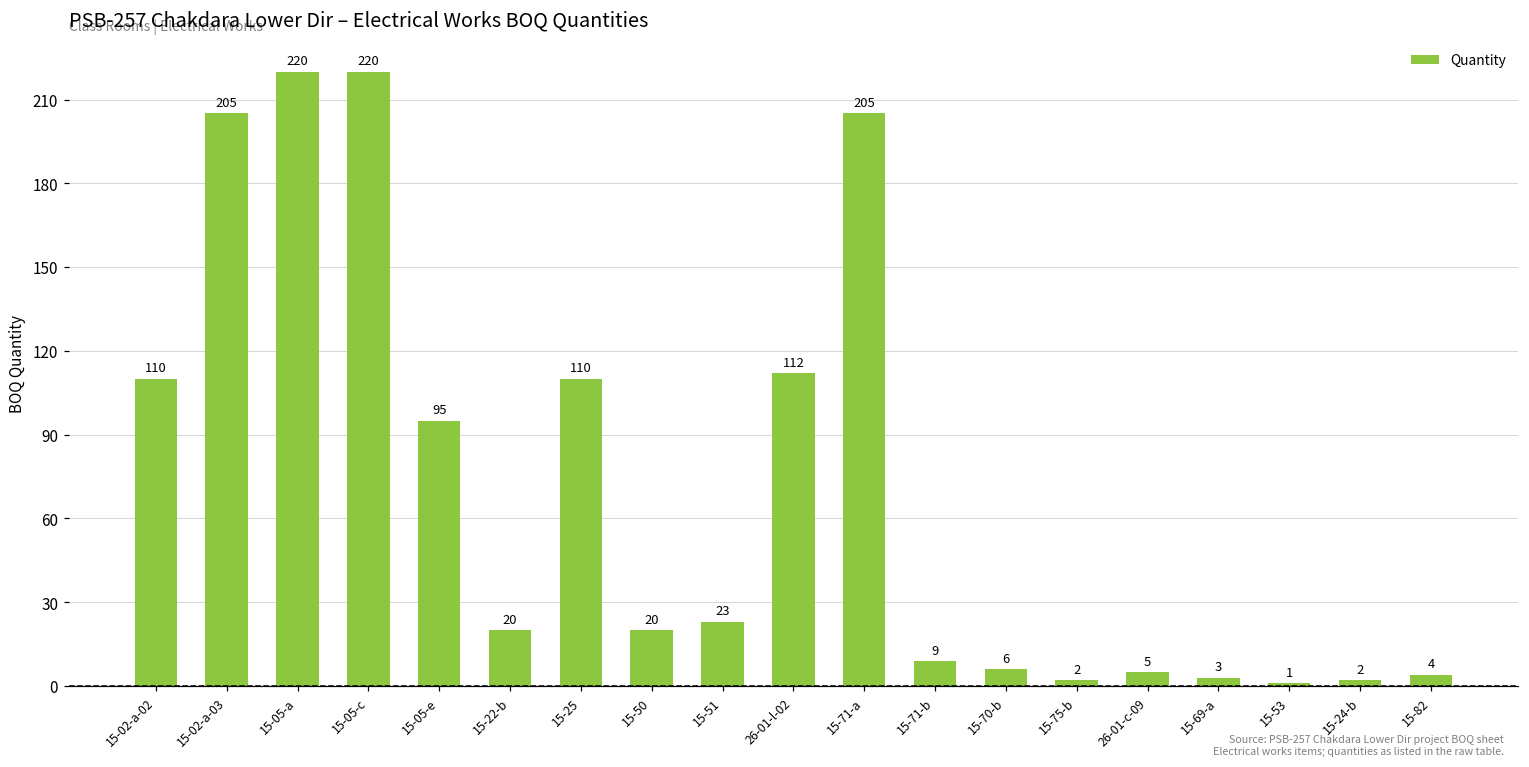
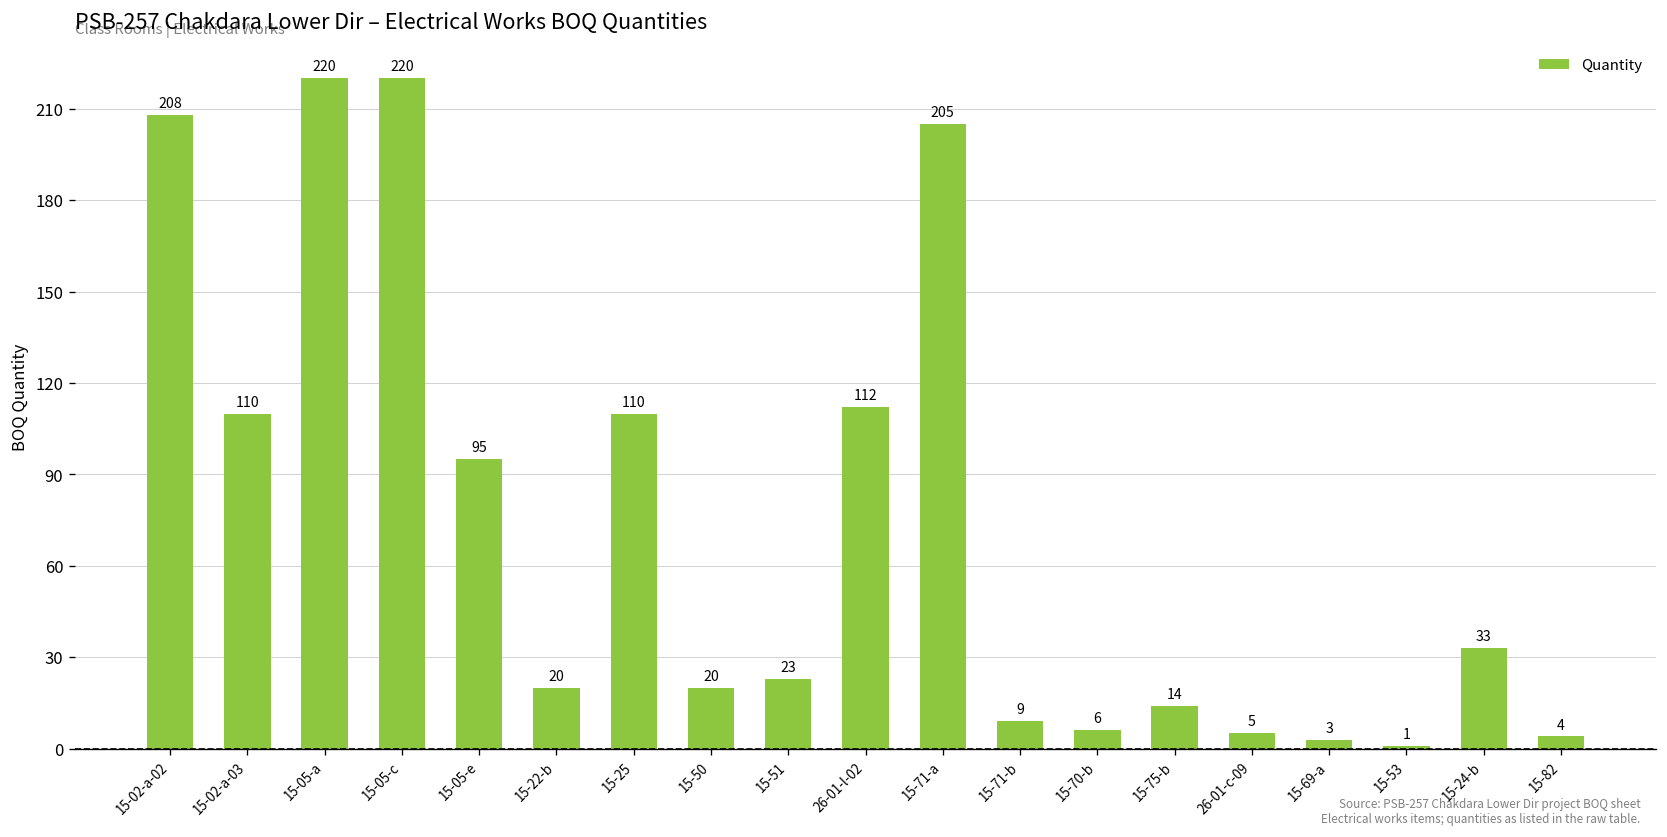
  {
-   "15-02-a-02": 110,
-   "15-02-a-03": 205,
+   "15-02-a-02": 208,
+   "15-02-a-03": 110,
    "15-05-a": 220,
    "15-05-c": 220,
    "15-05-e": 95,
    "15-22-b": 20,
    "15-25": 110,
    "15-50": 20,
    "15-51": 23,
    "26-01-l-02": 112,
    "15-71-a": 205,
    "15-71-b": 9,
    "15-70-b": 6,
-   "15-75-b": 2,
+   "15-75-b": 14,
    "26-01-c-09": 5,
    "15-69-a": 3,
    "15-53": 1,
-   "15-24-b": 2,
+   "15-24-b": 33,
    "15-82": 4
  }
